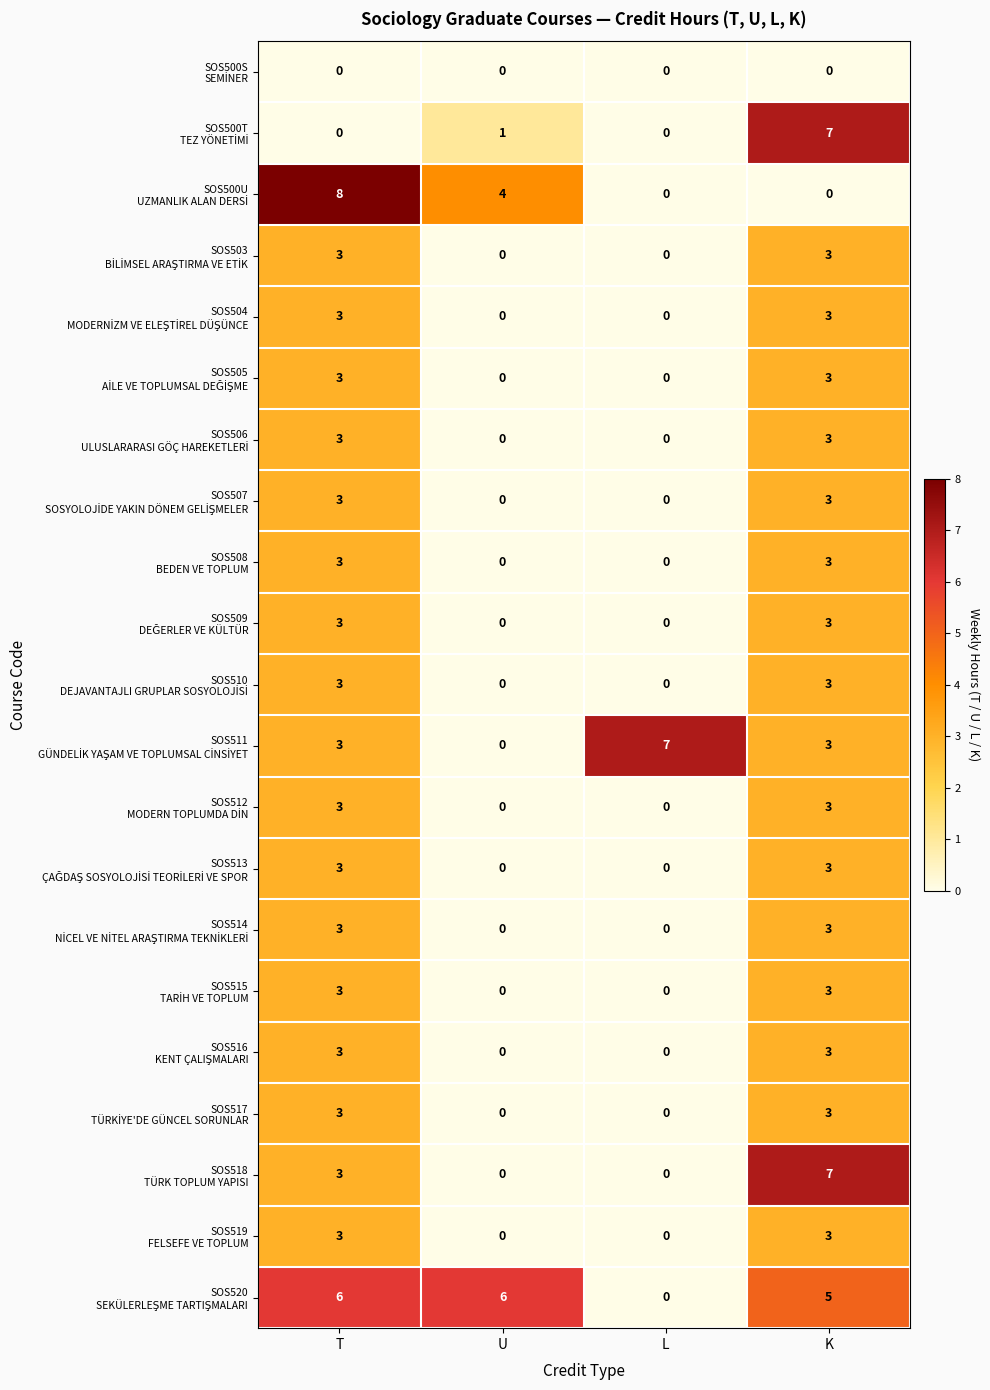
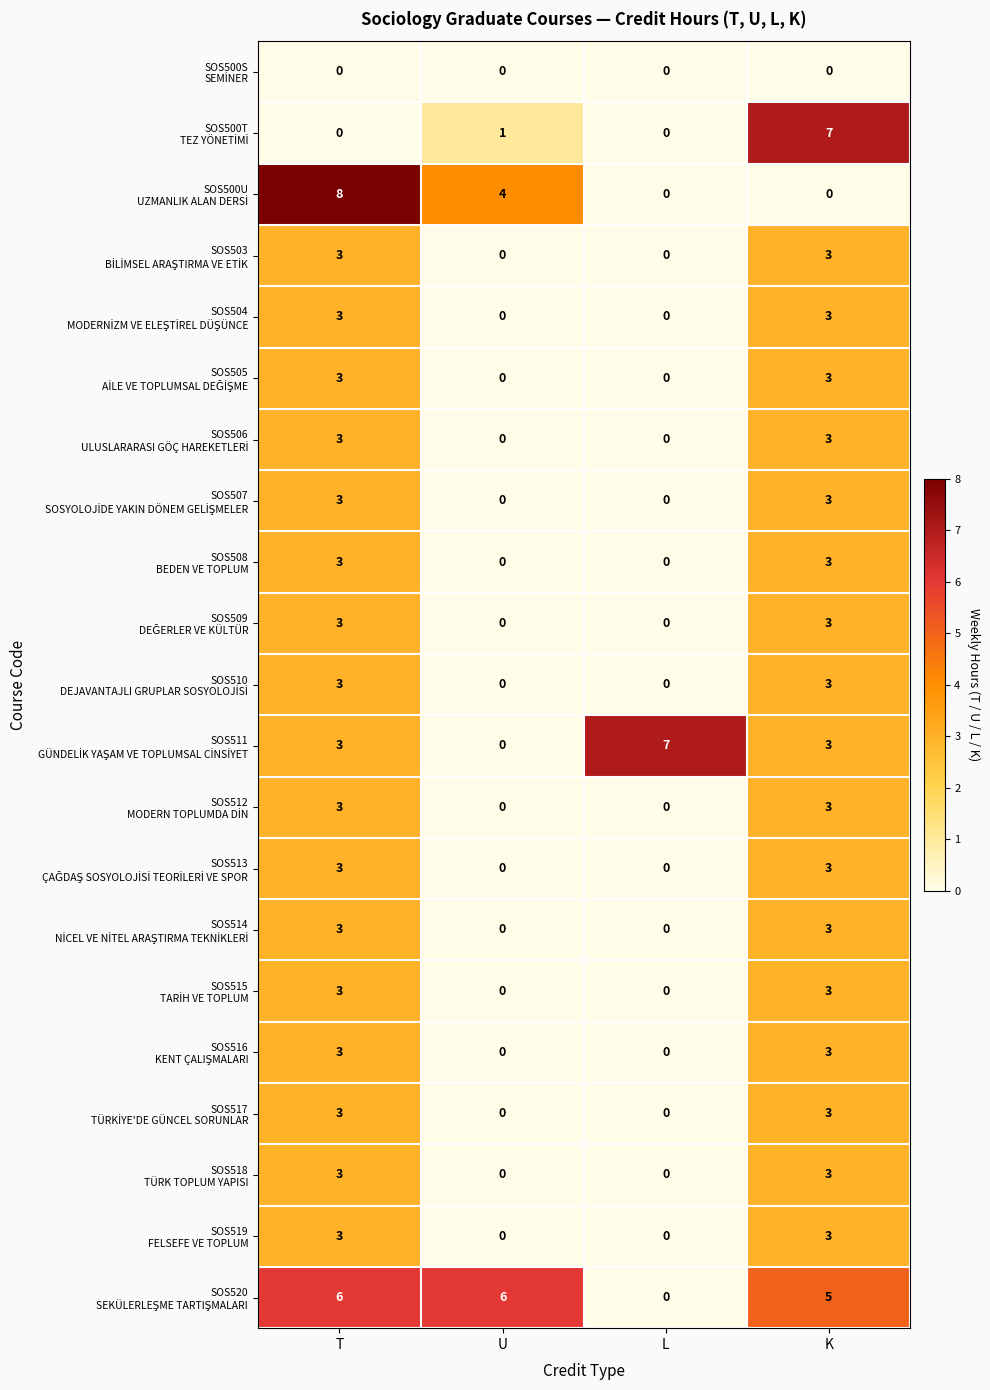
  {
    "SOS500S SEMİNER": {
      "T": 0,
      "U": 0,
      "L": 0,
      "K": 0
    },
    "SOS500T TEZ YÖNETİMİ": {
      "T": 0,
      "U": 1,
      "L": 0,
      "K": 7
    },
    "SOS500U UZMANLIK ALAN DERSİ": {
      "T": 8,
      "U": 4,
      "L": 0,
      "K": 0
    },
    "SOS503 BİLİMSEL ARAŞTIRMA VE ETİK": {
      "T": 3,
      "U": 0,
      "L": 0,
      "K": 3
    },
    "SOS504 MODERNİZM VE ELEŞTİREL DÜŞÜNCE": {
      "T": 3,
      "U": 0,
      "L": 0,
      "K": 3
    },
    "SOS505 AİLE VE TOPLUMSAL DEĞİŞME": {
      "T": 3,
      "U": 0,
      "L": 0,
      "K": 3
    },
    "SOS506 ULUSLARARASI GÖÇ HAREKETLERİ": {
      "T": 3,
      "U": 0,
      "L": 0,
      "K": 3
    },
    "SOS507 SOSYOLOJİDE YAKIN DÖNEM GELİŞMELER": {
      "T": 3,
      "U": 0,
      "L": 0,
      "K": 3
    },
    "SOS508 BEDEN VE TOPLUM": {
      "T": 3,
      "U": 0,
      "L": 0,
      "K": 3
    },
    "SOS509 DEĞERLER VE KÜLTÜR": {
      "T": 3,
      "U": 0,
      "L": 0,
      "K": 3
    },
    "SOS510 DEJAVANTAJLI GRUPLAR SOSYOLOJİSİ": {
      "T": 3,
      "U": 0,
      "L": 0,
      "K": 3
    },
    "SOS511 GÜNDELİK YAŞAM VE TOPLUMSAL CİNSİYET": {
      "T": 3,
      "U": 0,
      "L": 7,
      "K": 3
    },
    "SOS512 MODERN TOPLUMDA DİN": {
      "T": 3,
      "U": 0,
      "L": 0,
      "K": 3
    },
    "SOS513 ÇAĞDAŞ SOSYOLOJİSİ TEORİLERİ VE SPOR": {
      "T": 3,
      "U": 0,
      "L": 0,
      "K": 3
    },
    "SOS514 NİCEL VE NİTEL ARAŞTIRMA TEKNİKLERİ": {
      "T": 3,
      "U": 0,
      "L": 0,
      "K": 3
    },
    "SOS515 TARİH VE TOPLUM": {
      "T": 3,
      "U": 0,
      "L": 0,
      "K": 3
    },
    "SOS516 KENT ÇALIŞMALARI": {
      "T": 3,
      "U": 0,
      "L": 0,
      "K": 3
    },
    "SOS517 TÜRKİYE'DE GÜNCEL SORUNLAR": {
      "T": 3,
      "U": 0,
      "L": 0,
      "K": 3
    },
    "SOS518 TÜRK TOPLUM YAPISI": {
      "T": 3,
      "U": 0,
      "L": 0,
-     "K": 7
+     "K": 3
    },
    "SOS519 FELSEFE VE TOPLUM": {
      "T": 3,
      "U": 0,
      "L": 0,
      "K": 3
    },
    "SOS520 SEKÜLERLEŞME TARTIŞMALARI": {
      "T": 6,
      "U": 6,
      "L": 0,
      "K": 5
    }
  }
